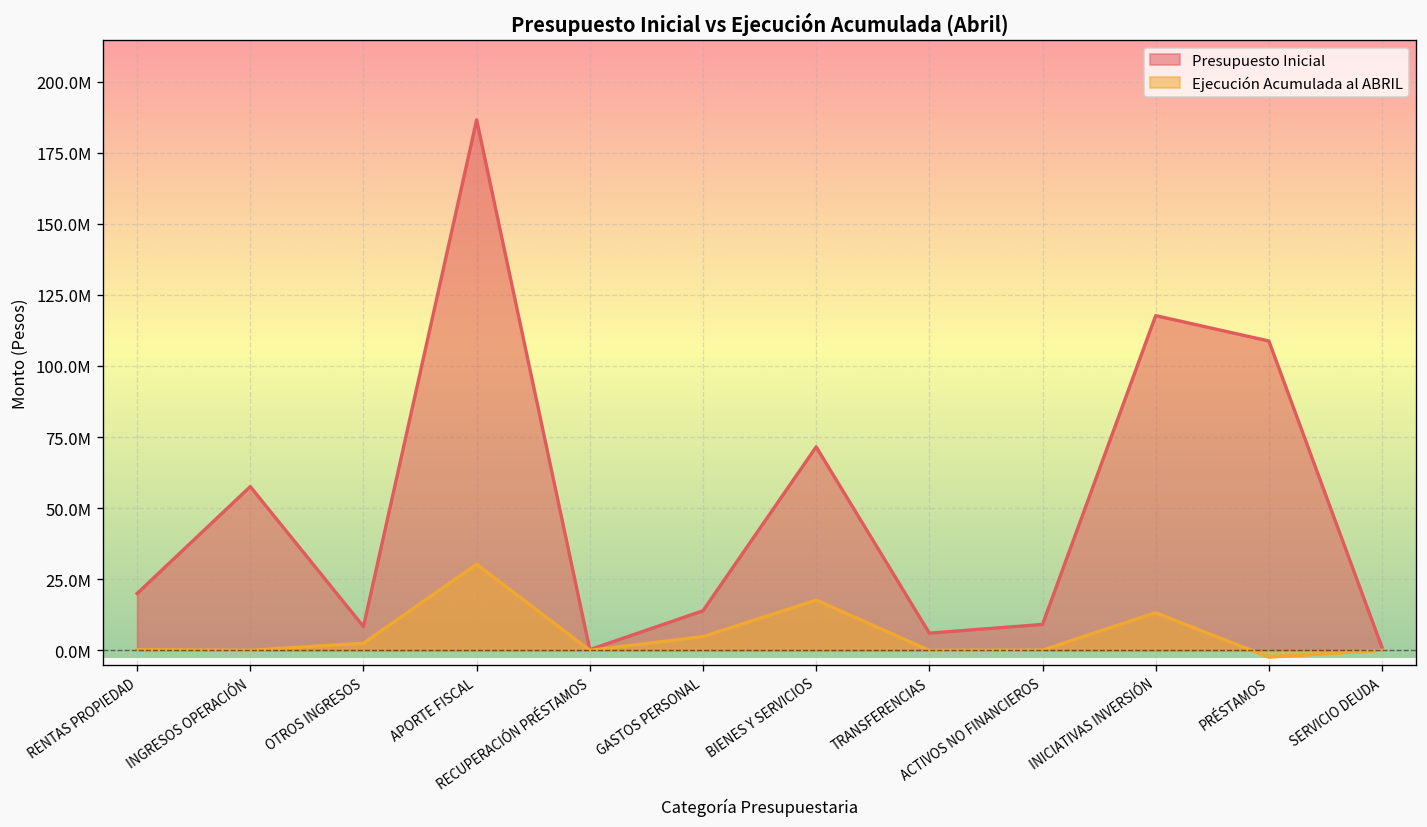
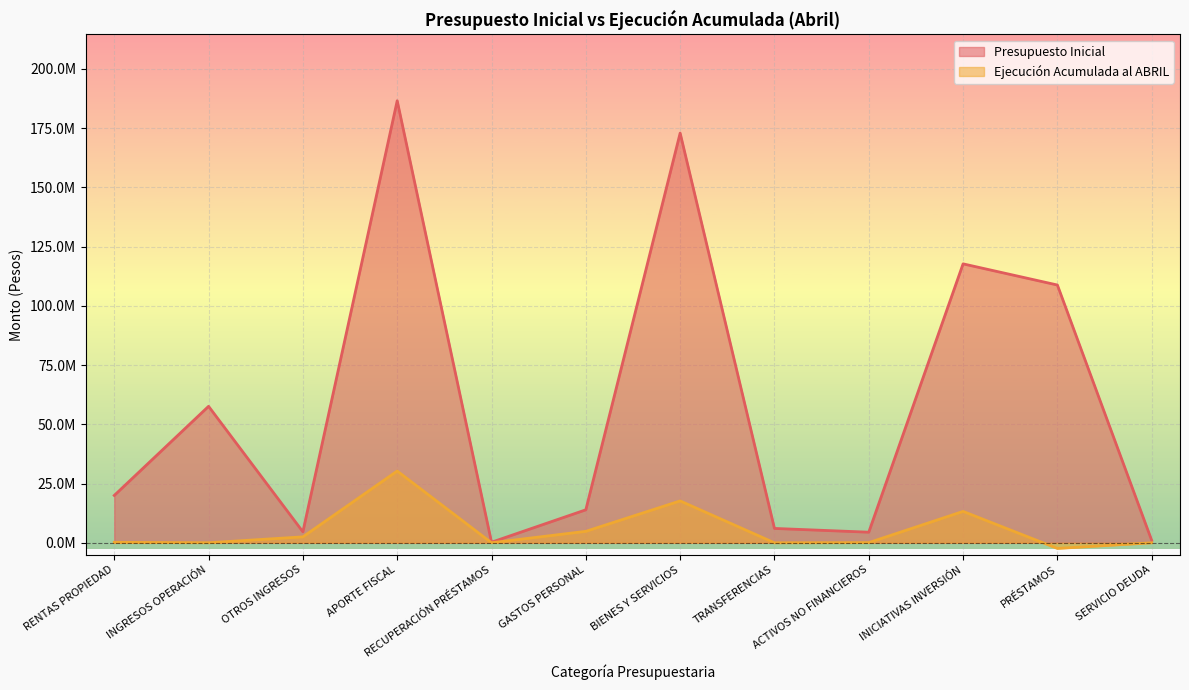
  {
    "Presupuesto Inicial": {
      "RENTAS PROPIEDAD": 20000000,
      "INGRESOS OPERACIÓN": 58000000,
-     "OTROS INGRESOS": 8000000,
+     "OTROS INGRESOS": 5000000,
      "APORTE FISCAL": 187000000,
      "GASTOS PERSONAL": 14000000,
-     "BIENES Y SERVICIOS": 72000000,
+     "BIENES Y SERVICIOS": 173000000,
      "TRANSFERENCIAS": 6000000,
-     "ACTIVOS NO FINANCIEROS": 9000000,
+     "ACTIVOS NO FINANCIEROS": 4000000,
      "INICIATIVAS INVERSIÓN": 118000000,
      "PRÉSTAMOS": 109000000
    }
  }
